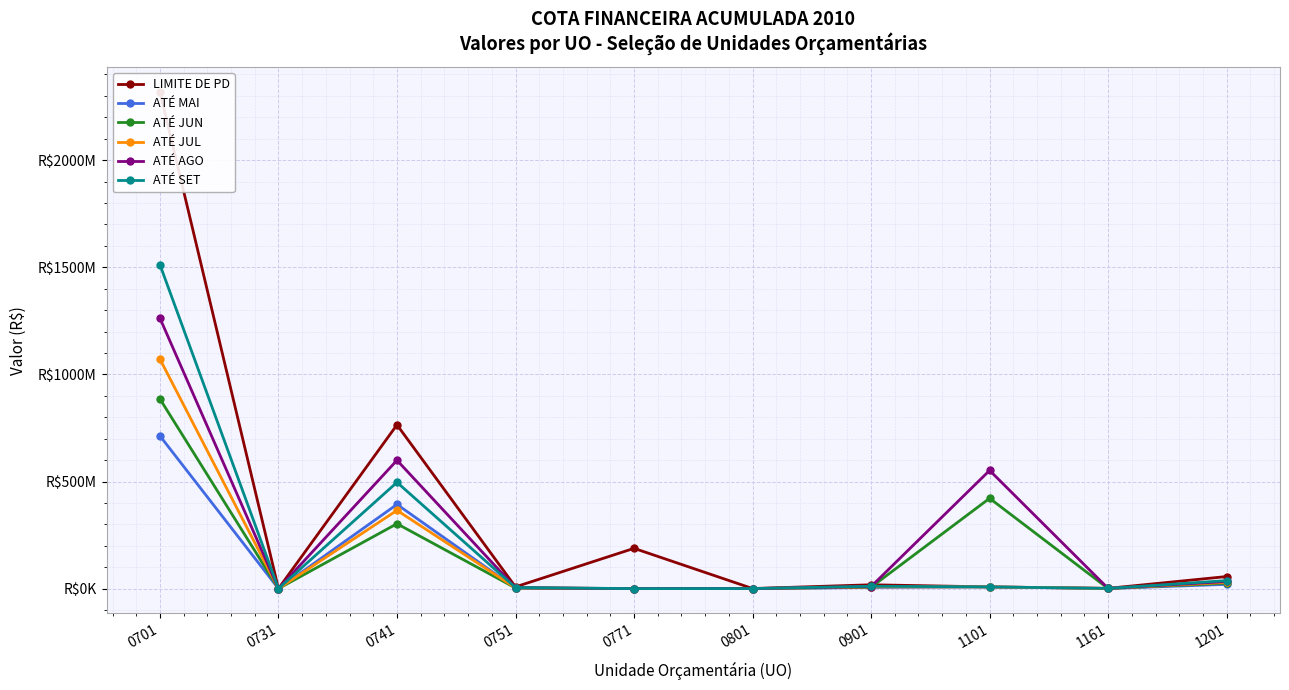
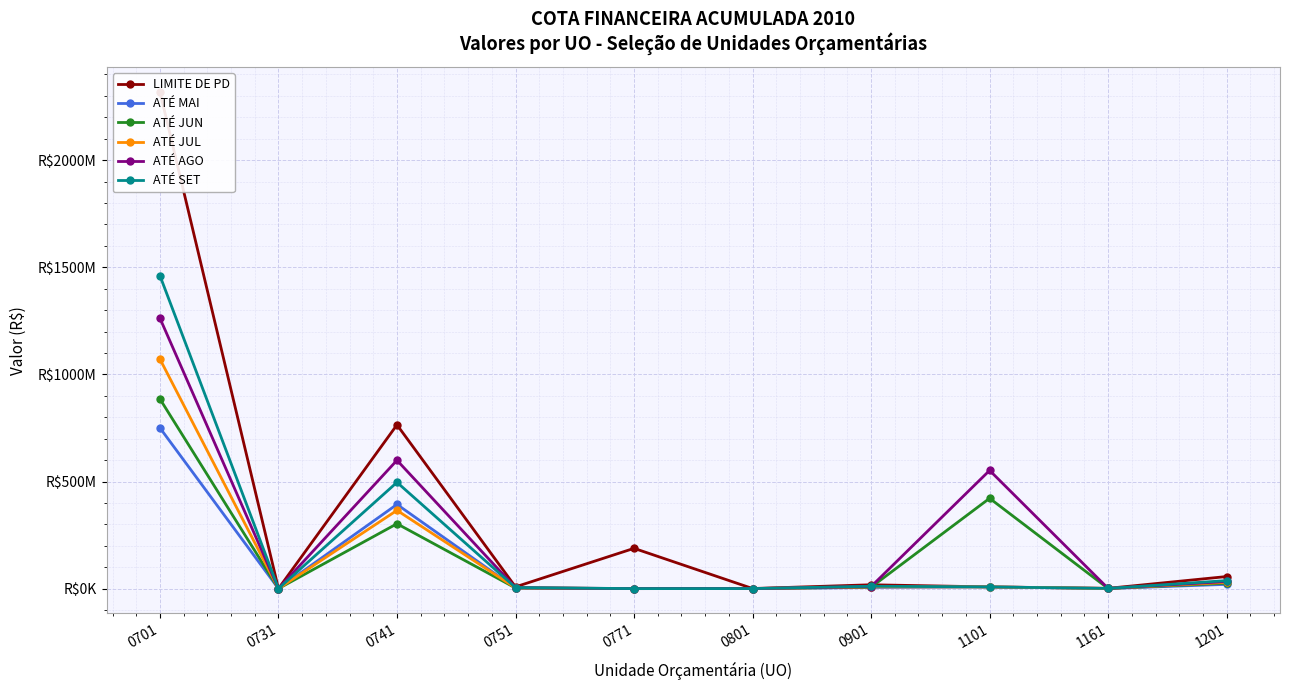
  {
    "LIMITE DE PD": {
      "0741": "R$760000000",
      "0771": "R$190000000",
      "1201": "R$60000000"
    },
    "ATÉ MAI": {
-     "0701": "R$710000000",
+     "0701": "R$750000000",
      "0741": "R$390000000"
    },
    "ATÉ JUN": {
      "0701": "R$890000000",
      "0741": "R$300000000",
      "1101": "R$420000000"
    },
    "ATÉ JUL": {
      "0701": "R$1070000000",
      "0741": "R$370000000"
    },
    "ATÉ AGO": {
      "0701": "R$1260000000",
      "0741": "R$600000000",
      "1101": "R$550000000"
    },
    "ATÉ SET": {
-     "0701": "R$1510000000",
+     "0701": "R$1460000000",
      "0741": "R$500000000"
    }
  }
